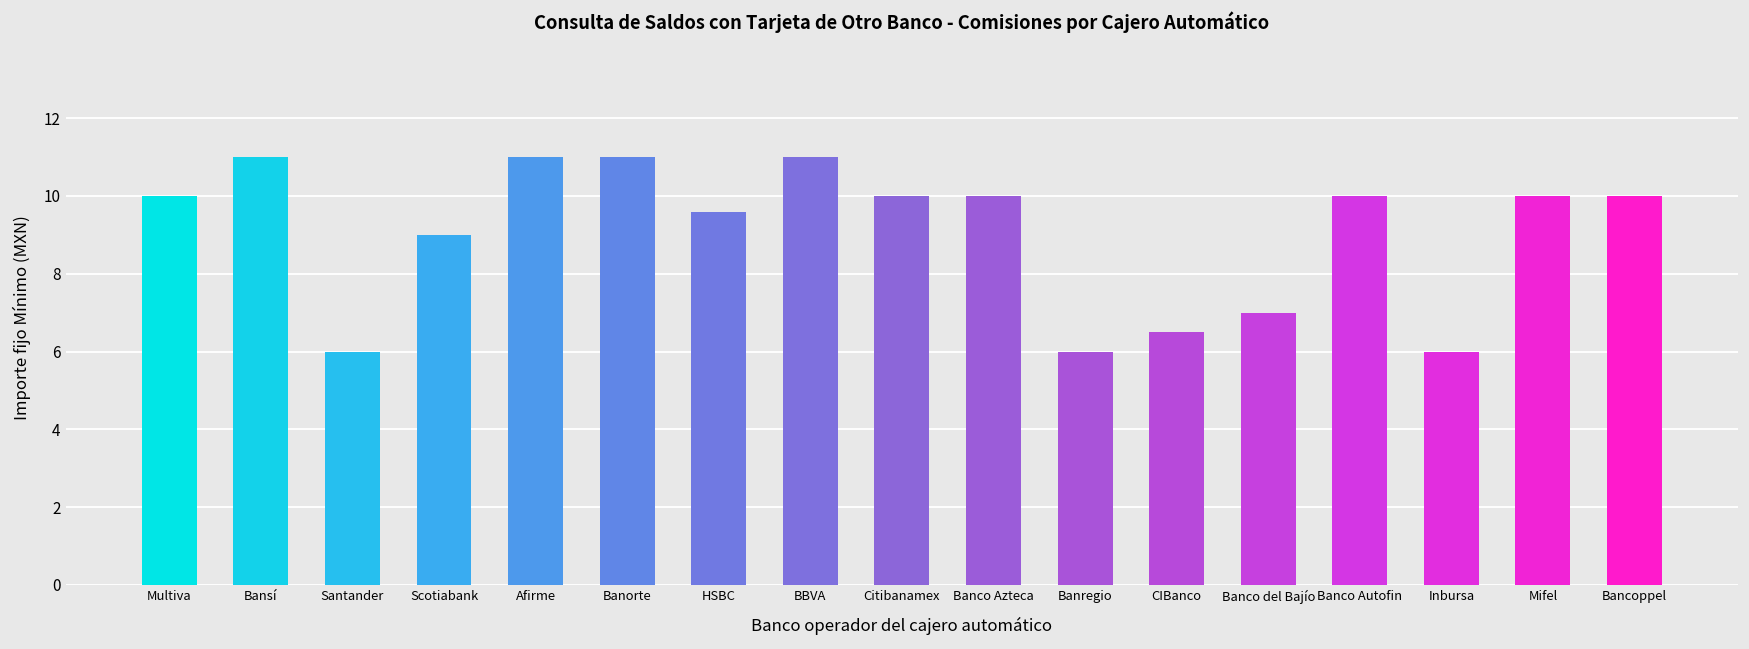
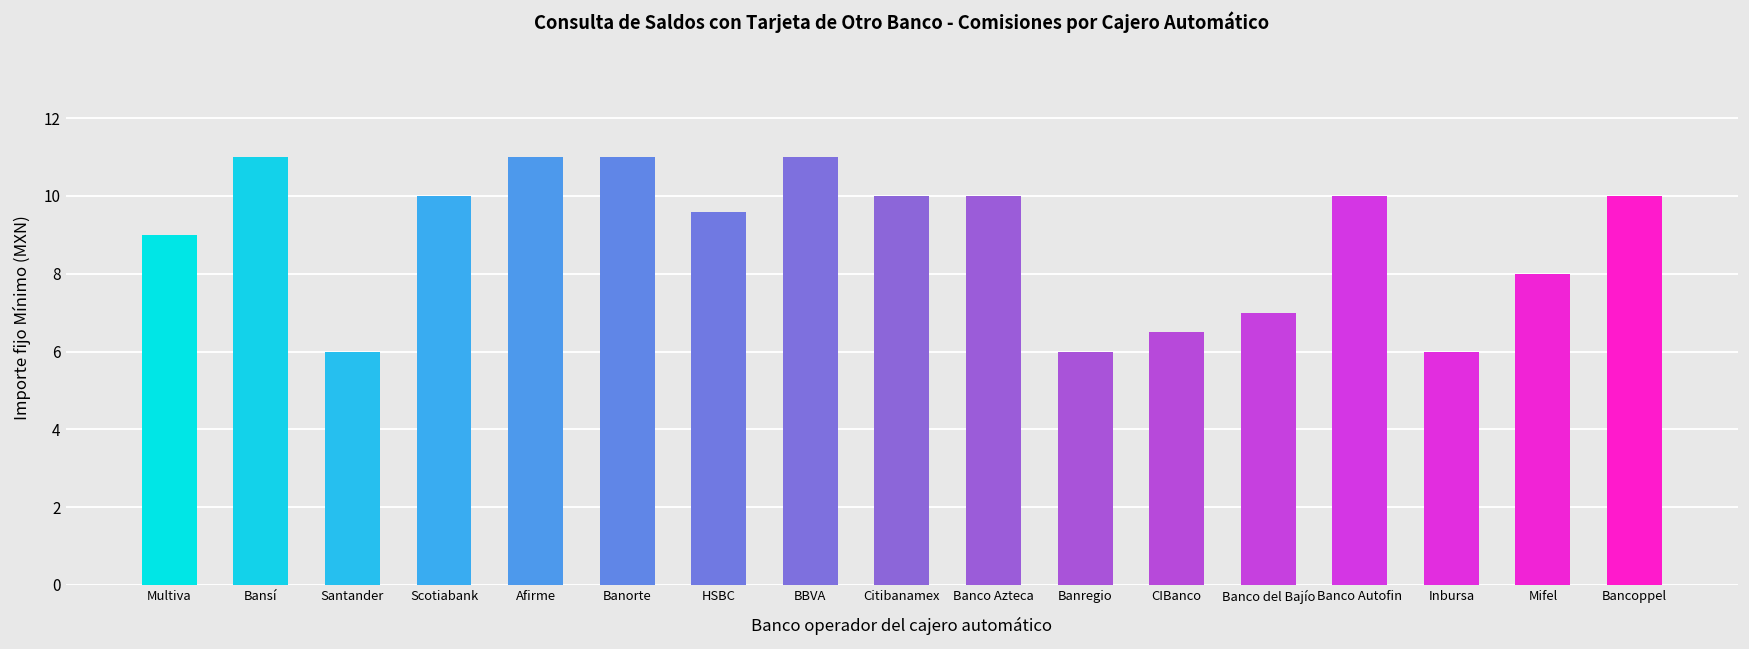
  {
-   "Multiva": 10,
+   "Multiva": 9,
    "Bansí": 11,
    "Santander": 6,
-   "Scotiabank": 9,
+   "Scotiabank": 10,
    "Afirme": 11,
    "Banorte": 11,
    "HSBC": 9.6,
    "BBVA": 11,
    "Citibanamex": 10,
    "Banco Azteca": 10,
    "Banregio": 6,
    "CIBanco": 6.5,
    "Banco del Bajío": 7,
    "Banco Autofin": 10,
    "Inbursa": 6,
-   "Mifel": 10,
+   "Mifel": 8,
    "Bancoppel": 10
  }
